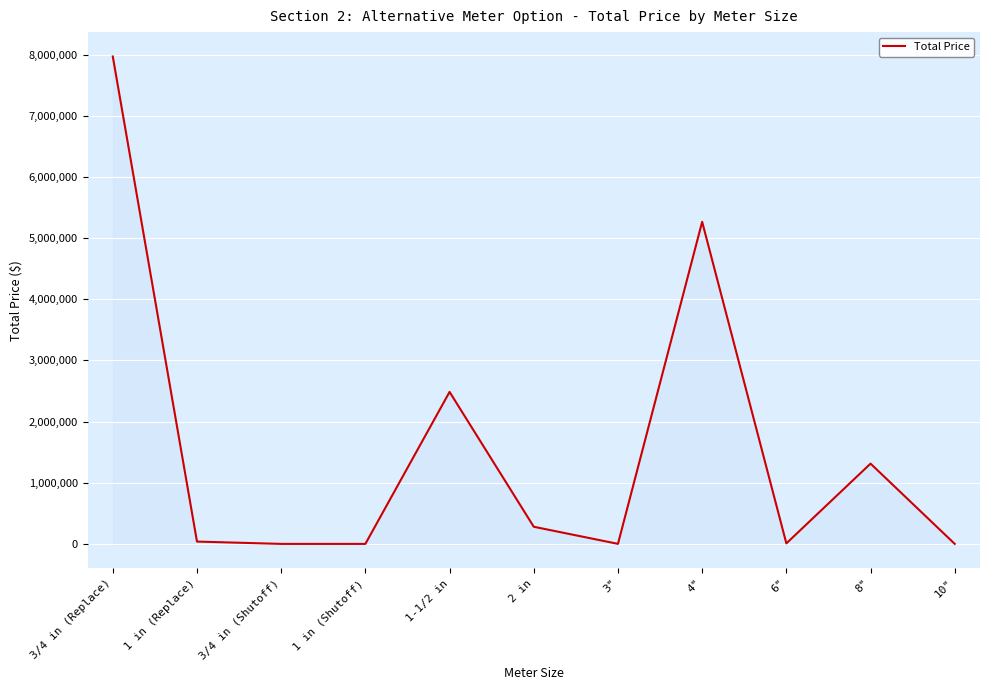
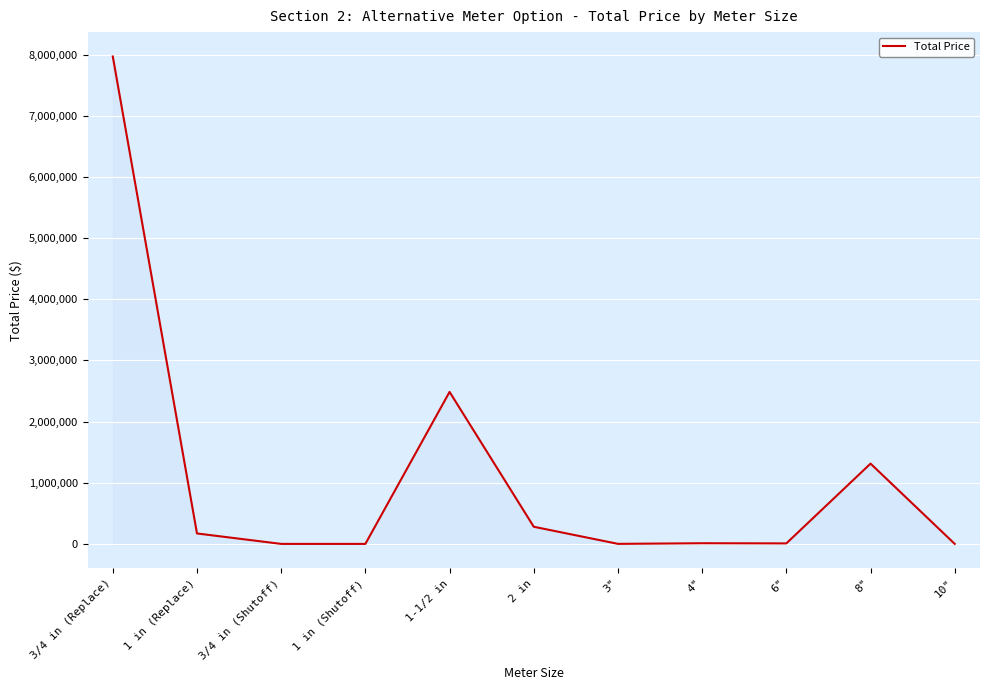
  {
    "3/4 in (Replace)": "8,000,000",
-   "1 in (Replace)": "0",
+   "1 in (Replace)": "200,000",
    "3/4 in (Shutoff)": "0",
    "1 in (Shutoff)": "0",
    "1-1/2 in": "2,500,000",
    "2 in": "300,000",
    "3\"": "0",
-   "4\"": "5,300,000",
+   "4\"": "0",
    "6\"": "0",
    "8\"": "1,300,000",
    "10\"": "0"
  }
